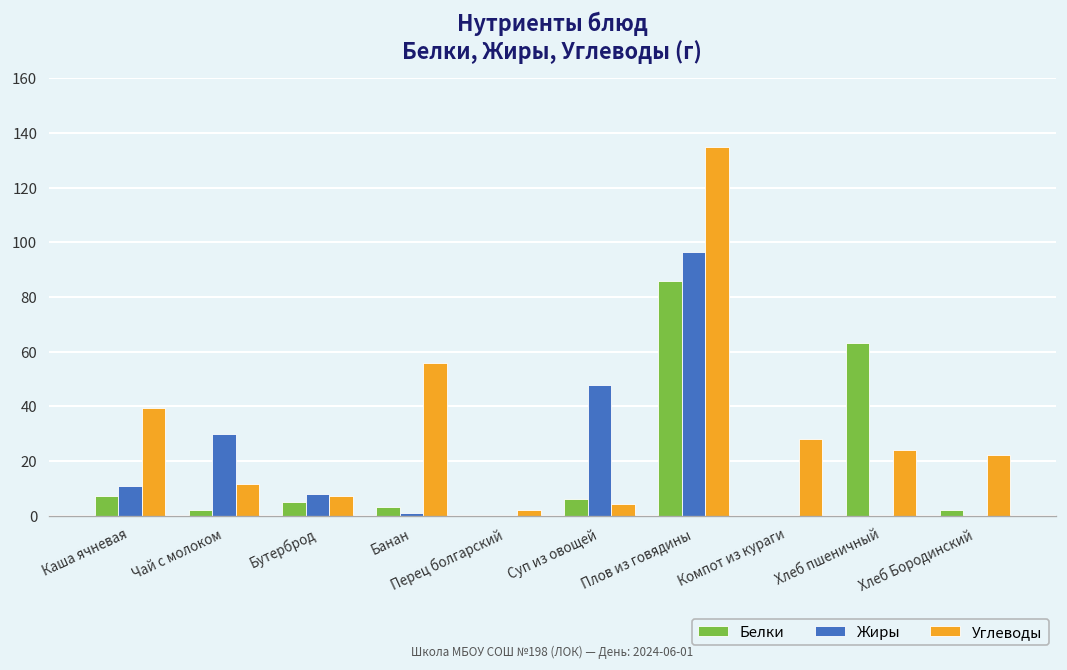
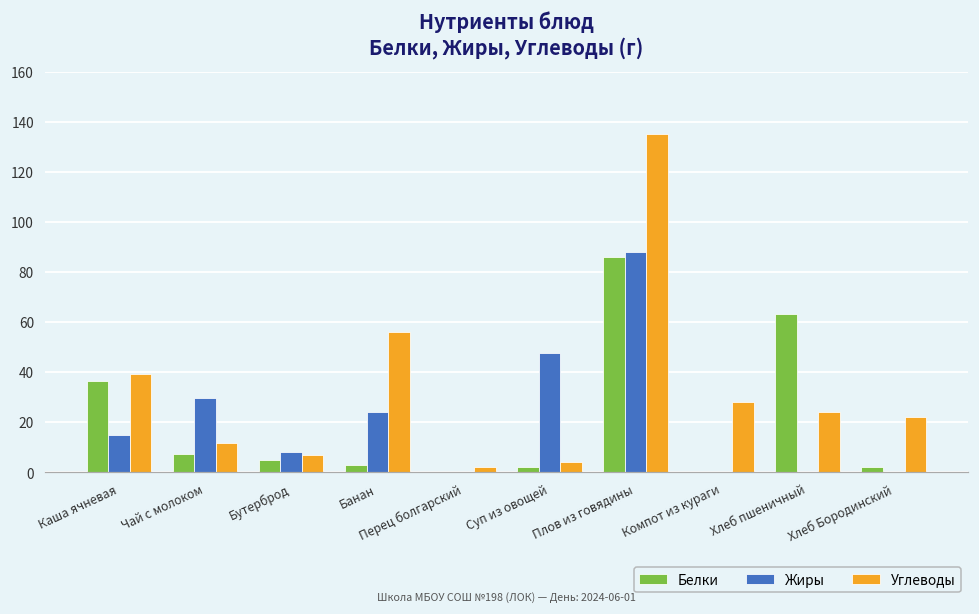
  {
    "Белки": {
-     "Каша ячневая": 7,
-     "Чай с молоком": 2,
+     "Каша ячневая": 36,
+     "Чай с молоком": 7,
      "Бутерброд": 5,
      "Банан": 3,
      "Перец болгарский": 0,
-     "Суп из овощей": 6,
+     "Суп из овощей": 2,
      "Плов из говядины": 86,
      "Компот из кураги": 0,
      "Хлеб пшеничный": 63,
      "Хлеб Бородинский": 2
    },
    "Жиры": {
-     "Каша ячневая": 11,
+     "Каша ячневая": 15,
      "Чай с молоком": 30,
      "Бутерброд": 8,
-     "Банан": 1,
+     "Банан": 24,
      "Перец болгарский": 0,
      "Суп из овощей": 48,
-     "Плов из говядины": 97,
+     "Плов из говядины": 88,
      "Компот из кураги": 0,
      "Хлеб пшеничный": 0,
      "Хлеб Бородинский": 0
    },
    "Углеводы": {
      "Каша ячневая": 39,
      "Чай с молоком": 12,
      "Бутерброд": 7,
      "Банан": 56,
      "Перец болгарский": 2,
      "Суп из овощей": 4,
      "Плов из говядины": 135,
      "Компот из кураги": 28,
      "Хлеб пшеничный": 24,
      "Хлеб Бородинский": 22
    }
  }
